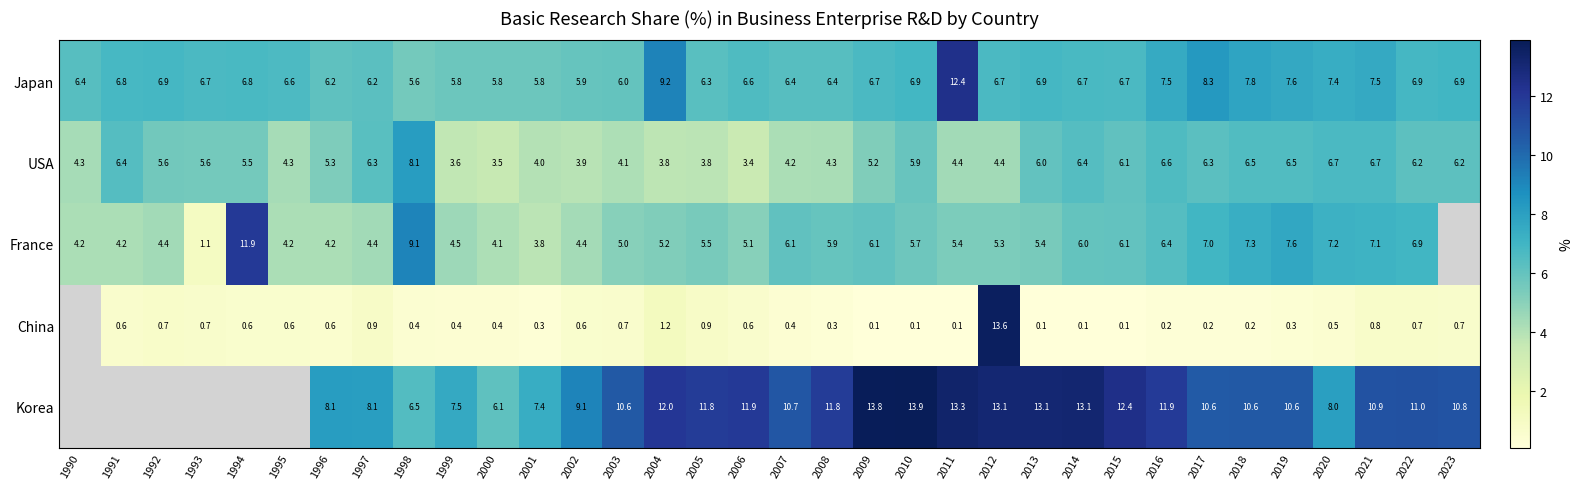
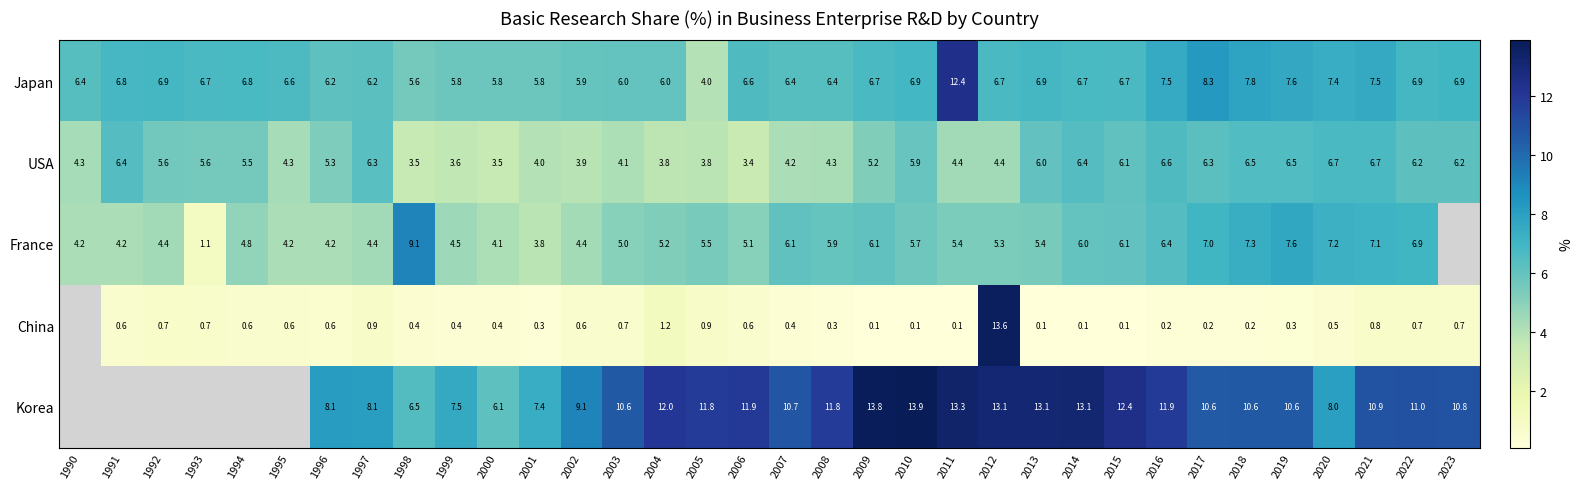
  {
    "Japan": {
      "1990": 6.4,
      "1991": 6.8,
      "1992": 6.9,
      "1993": 6.7,
      "1994": 6.8,
      "1995": 6.6,
      "1996": 6.2,
      "1997": 6.2,
      "1998": 5.6,
      "1999": 5.8,
      "2000": 5.8,
      "2001": 5.8,
      "2002": 5.9,
      "2003": 6.0,
-     "2004": 9.2,
-     "2005": 6.3,
+     "2004": 6.0,
+     "2005": 4.0,
      "2006": 6.6,
      "2007": 6.4,
      "2008": 6.4,
      "2009": 6.7,
      "2010": 6.9,
      "2011": 12.4,
      "2012": 6.7,
      "2013": 6.9,
      "2014": 6.7,
      "2015": 6.7,
      "2016": 7.5,
      "2017": 8.3,
      "2018": 7.8,
      "2019": 7.6,
      "2020": 7.4,
      "2021": 7.5,
      "2022": 6.9,
      "2023": 6.9
    },
    "USA": {
      "1990": 4.3,
      "1991": 6.4,
      "1992": 5.6,
      "1993": 5.6,
      "1994": 5.5,
      "1995": 4.3,
      "1996": 5.3,
      "1997": 6.3,
-     "1998": 8.1,
+     "1998": 3.5,
      "1999": 3.6,
      "2000": 3.5,
      "2001": 4.0,
      "2002": 3.9,
      "2003": 4.1,
      "2004": 3.8,
      "2005": 3.8,
      "2006": 3.4,
      "2007": 4.2,
      "2008": 4.3,
      "2009": 5.2,
      "2010": 5.9,
      "2011": 4.4,
      "2012": 4.4,
      "2013": 6.0,
      "2014": 6.4,
      "2015": 6.1,
      "2016": 6.6,
      "2017": 6.3,
      "2018": 6.5,
      "2019": 6.5,
      "2020": 6.7,
      "2021": 6.7,
      "2022": 6.2,
      "2023": 6.2
    },
    "France": {
      "1990": 4.2,
      "1991": 4.2,
      "1992": 4.4,
      "1993": 1.1,
-     "1994": 11.9,
+     "1994": 4.8,
      "1995": 4.2,
      "1996": 4.2,
      "1997": 4.4,
      "1998": 9.1,
      "1999": 4.5,
      "2000": 4.1,
      "2001": 3.8,
      "2002": 4.4,
      "2003": 5.0,
      "2004": 5.2,
      "2005": 5.5,
      "2006": 5.1,
      "2007": 6.1,
      "2008": 5.9,
      "2009": 6.1,
      "2010": 5.7,
      "2011": 5.4,
      "2012": 5.3,
      "2013": 5.4,
      "2014": 6.0,
      "2015": 6.1,
      "2016": 6.4,
      "2017": 7.0,
      "2018": 7.3,
      "2019": 7.6,
      "2020": 7.2,
      "2021": 7.1,
      "2022": 6.9
    },
    "China": {
      "1991": 0.6,
      "1992": 0.7,
      "1993": 0.7,
      "1994": 0.6,
      "1995": 0.6,
      "1996": 0.6,
      "1997": 0.9,
      "1998": 0.4,
      "1999": 0.4,
      "2000": 0.4,
      "2001": 0.3,
      "2002": 0.6,
      "2003": 0.7,
      "2004": 1.2,
      "2005": 0.9,
      "2006": 0.6,
      "2007": 0.4,
      "2008": 0.3,
      "2009": 0.1,
      "2010": 0.1,
      "2011": 0.1,
      "2012": 13.6,
      "2013": 0.1,
      "2014": 0.1,
      "2015": 0.1,
      "2016": 0.2,
      "2017": 0.2,
      "2018": 0.2,
      "2019": 0.3,
      "2020": 0.5,
      "2021": 0.8,
      "2022": 0.7,
      "2023": 0.7
    },
    "Korea": {
      "1996": 8.1,
      "1997": 8.1,
      "1998": 6.5,
      "1999": 7.5,
      "2000": 6.1,
      "2001": 7.4,
      "2002": 9.1,
      "2003": 10.6,
      "2004": 12.0,
      "2005": 11.8,
      "2006": 11.9,
      "2007": 10.7,
      "2008": 11.8,
      "2009": 13.8,
      "2010": 13.9,
      "2011": 13.3,
      "2012": 13.1,
      "2013": 13.1,
      "2014": 13.1,
      "2015": 12.4,
      "2016": 11.9,
      "2017": 10.6,
      "2018": 10.6,
      "2019": 10.6,
      "2020": 8.0,
      "2021": 10.9,
      "2022": 11.0,
      "2023": 10.8
    }
  }
